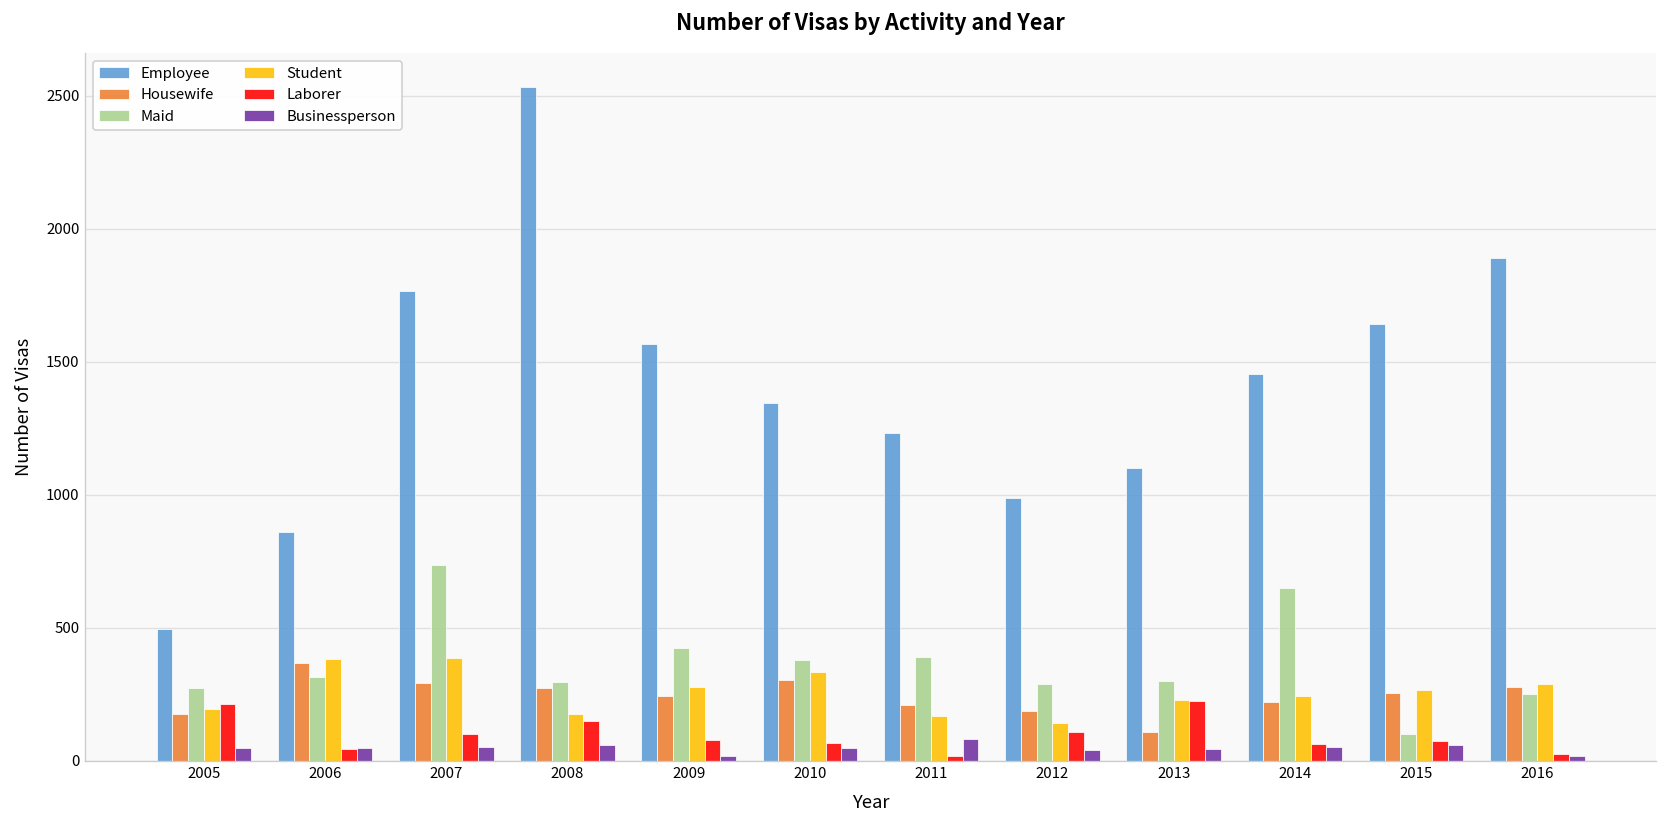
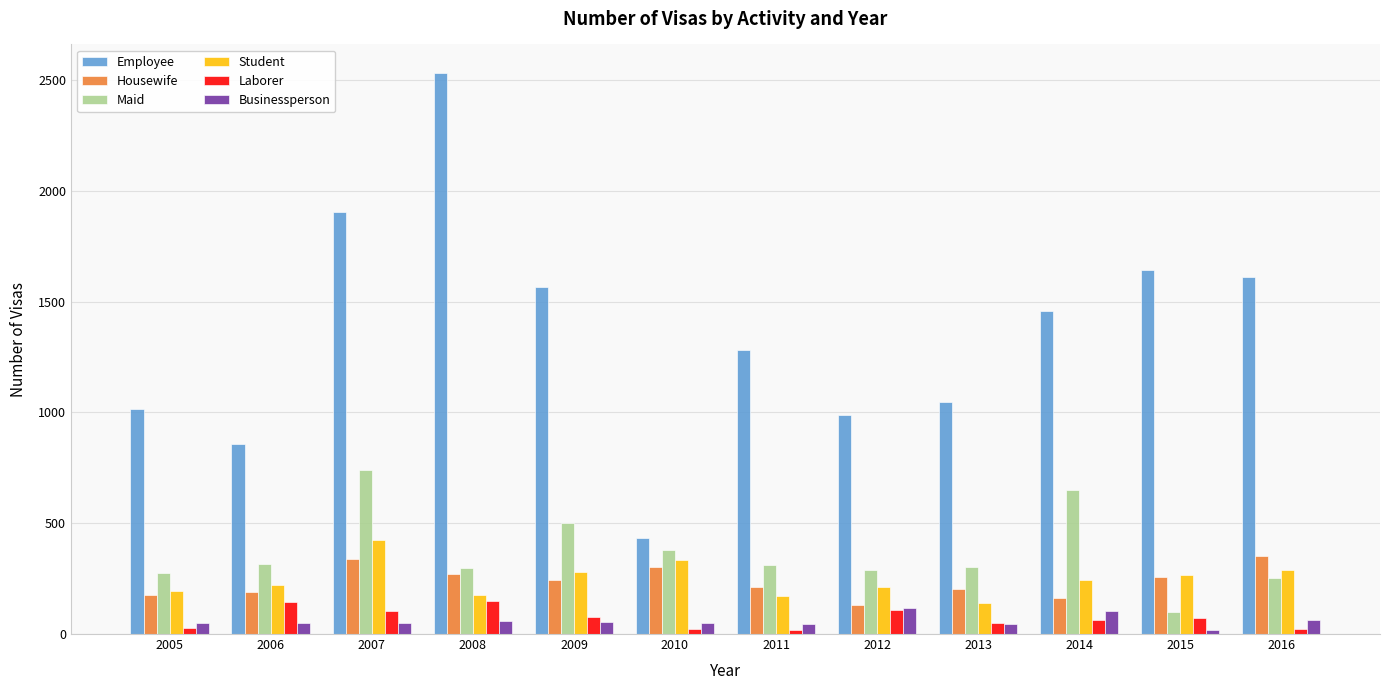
  {
    "Employee": {
-     "2005": 490,
+     "2005": 1010,
      "2006": 860,
-     "2007": 1770,
+     "2007": 1910,
      "2008": 2530,
      "2009": 1570,
-     "2010": 1350,
-     "2011": 1230,
+     "2010": 430,
+     "2011": 1280,
      "2012": 990,
-     "2013": 1100,
+     "2013": 1050,
      "2014": 1460,
      "2015": 1640,
-     "2016": 1890
+     "2016": 1610
    },
    "Housewife": {
      "2005": 180,
-     "2006": 370,
-     "2007": 290,
+     "2006": 190,
+     "2007": 340,
      "2008": 270,
      "2009": 250,
      "2010": 300,
      "2011": 210,
-     "2012": 190,
-     "2013": 110,
-     "2014": 220,
+     "2012": 130,
+     "2013": 200,
+     "2014": 160,
      "2015": 260,
-     "2016": 280
+     "2016": 350
    },
    "Maid": {
      "2005": 270,
      "2006": 310,
      "2007": 740,
      "2008": 300,
-     "2009": 420,
+     "2009": 500,
      "2010": 380,
-     "2011": 390,
+     "2011": 310,
      "2012": 290,
      "2013": 300,
      "2014": 650,
      "2015": 100,
      "2016": 250
    },
    "Student": {
      "2005": 200,
-     "2006": 380,
-     "2007": 390,
+     "2006": 220,
+     "2007": 420,
      "2008": 180,
      "2009": 280,
      "2010": 330,
      "2011": 170,
-     "2012": 140,
-     "2013": 230,
+     "2012": 210,
+     "2013": 140,
      "2014": 250,
      "2015": 270,
      "2016": 290
    },
    "Laborer": {
-     "2005": 220,
-     "2006": 50,
+     "2005": 30,
+     "2006": 150,
      "2007": 100,
      "2008": 150,
      "2009": 80,
-     "2010": 70,
+     "2010": 20,
      "2011": 20,
      "2012": 110,
-     "2013": 230,
+     "2013": 50,
      "2014": 60,
      "2015": 70,
      "2016": 20
    },
    "Businessperson": {
      "2005": 50,
      "2006": 50,
      "2007": 50,
      "2008": 60,
-     "2009": 20,
+     "2009": 60,
      "2010": 50,
-     "2011": 80,
-     "2012": 40,
+     "2011": 40,
+     "2012": 120,
      "2013": 40,
-     "2014": 50,
-     "2015": 60,
-     "2016": 20
+     "2014": 100,
+     "2015": 20,
+     "2016": 60
    }
  }
